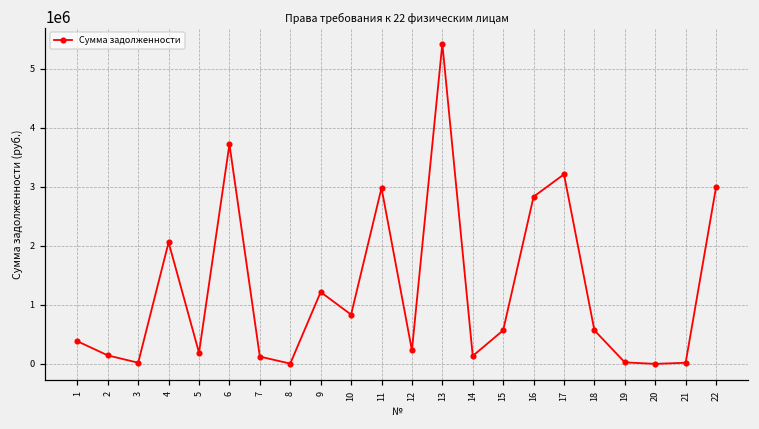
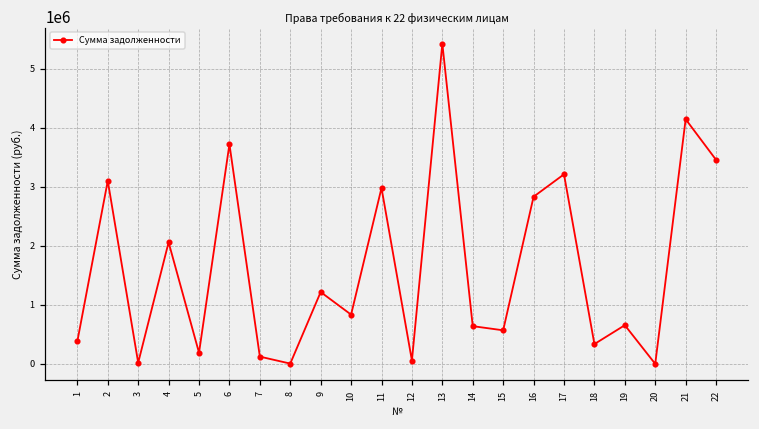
  {
    "1": 400000,
-   "2": 100000,
+   "2": 3100000,
    "3": 0,
    "4": 2100000,
    "5": 200000,
    "6": 3700000,
    "7": 100000,
    "8": 0,
    "9": 1200000,
    "10": 800000,
    "11": 3000000,
-   "12": 200000,
+   "12": 100000,
    "13": 5400000,
-   "14": 100000,
+   "14": 600000,
    "15": 600000,
    "16": 2800000,
    "17": 3200000,
-   "18": 600000,
-   "19": 0,
+   "18": 300000,
+   "19": 700000,
    "20": 0,
-   "21": 0,
-   "22": 3000000
+   "21": 4100000,
+   "22": 3500000
  }
